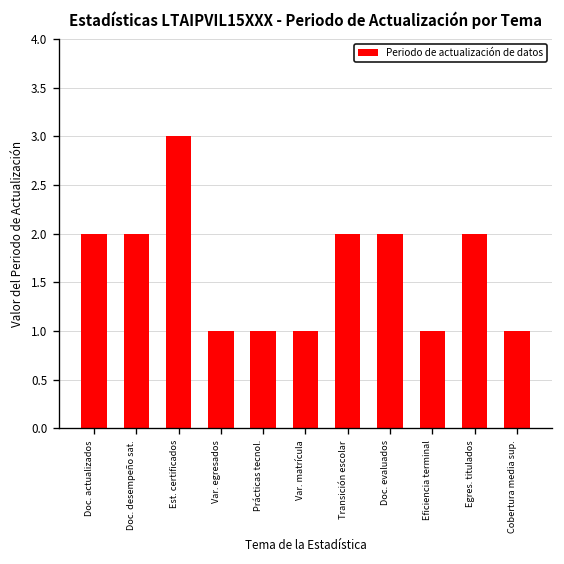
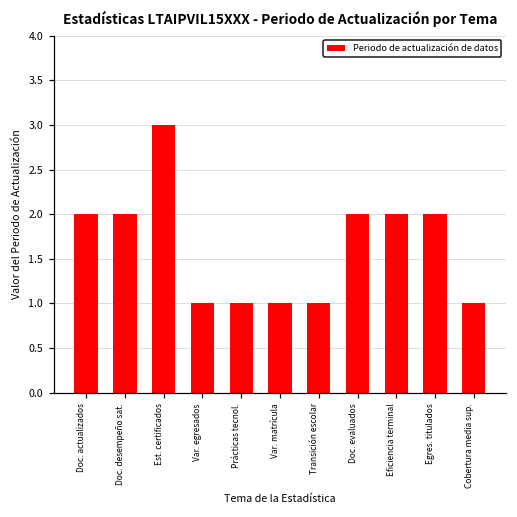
  {
    "Doc. actualizados": 2,
    "Doc. desempeño sat.": 2,
    "Est. certificados": 3,
    "Var. egresados": 1,
    "Prácticas tecnol.": 1,
    "Var. matrícula": 1,
-   "Transición escolar": 2,
+   "Transición escolar": 1,
    "Doc. evaluados": 2,
-   "Eficiencia terminal": 1,
+   "Eficiencia terminal": 2,
    "Egres. titulados": 2,
    "Cobertura media sup.": 1
  }
